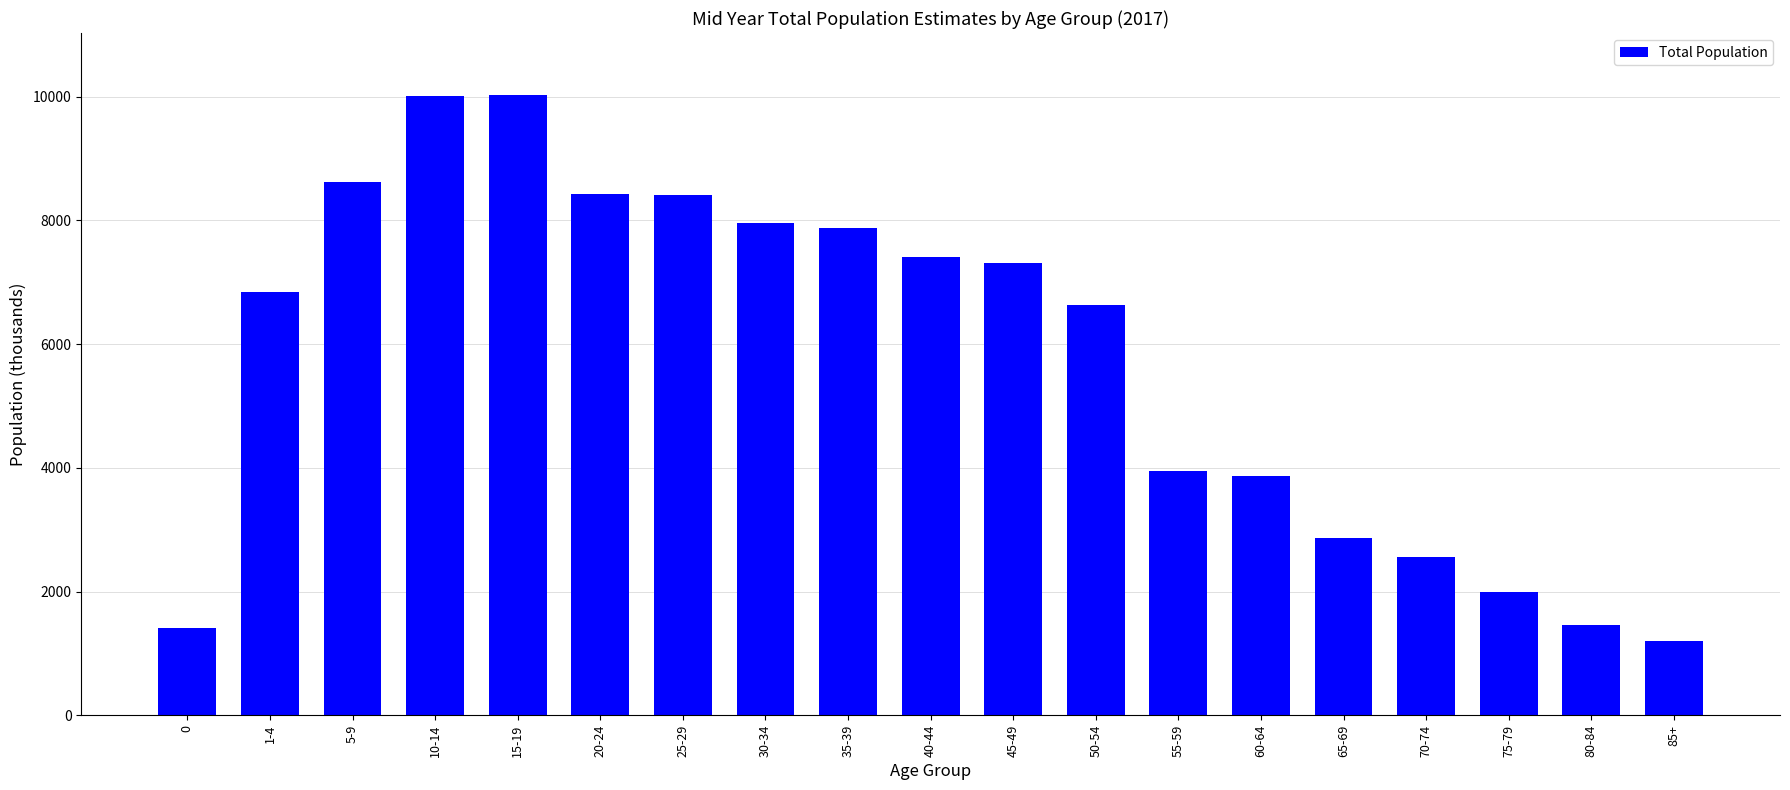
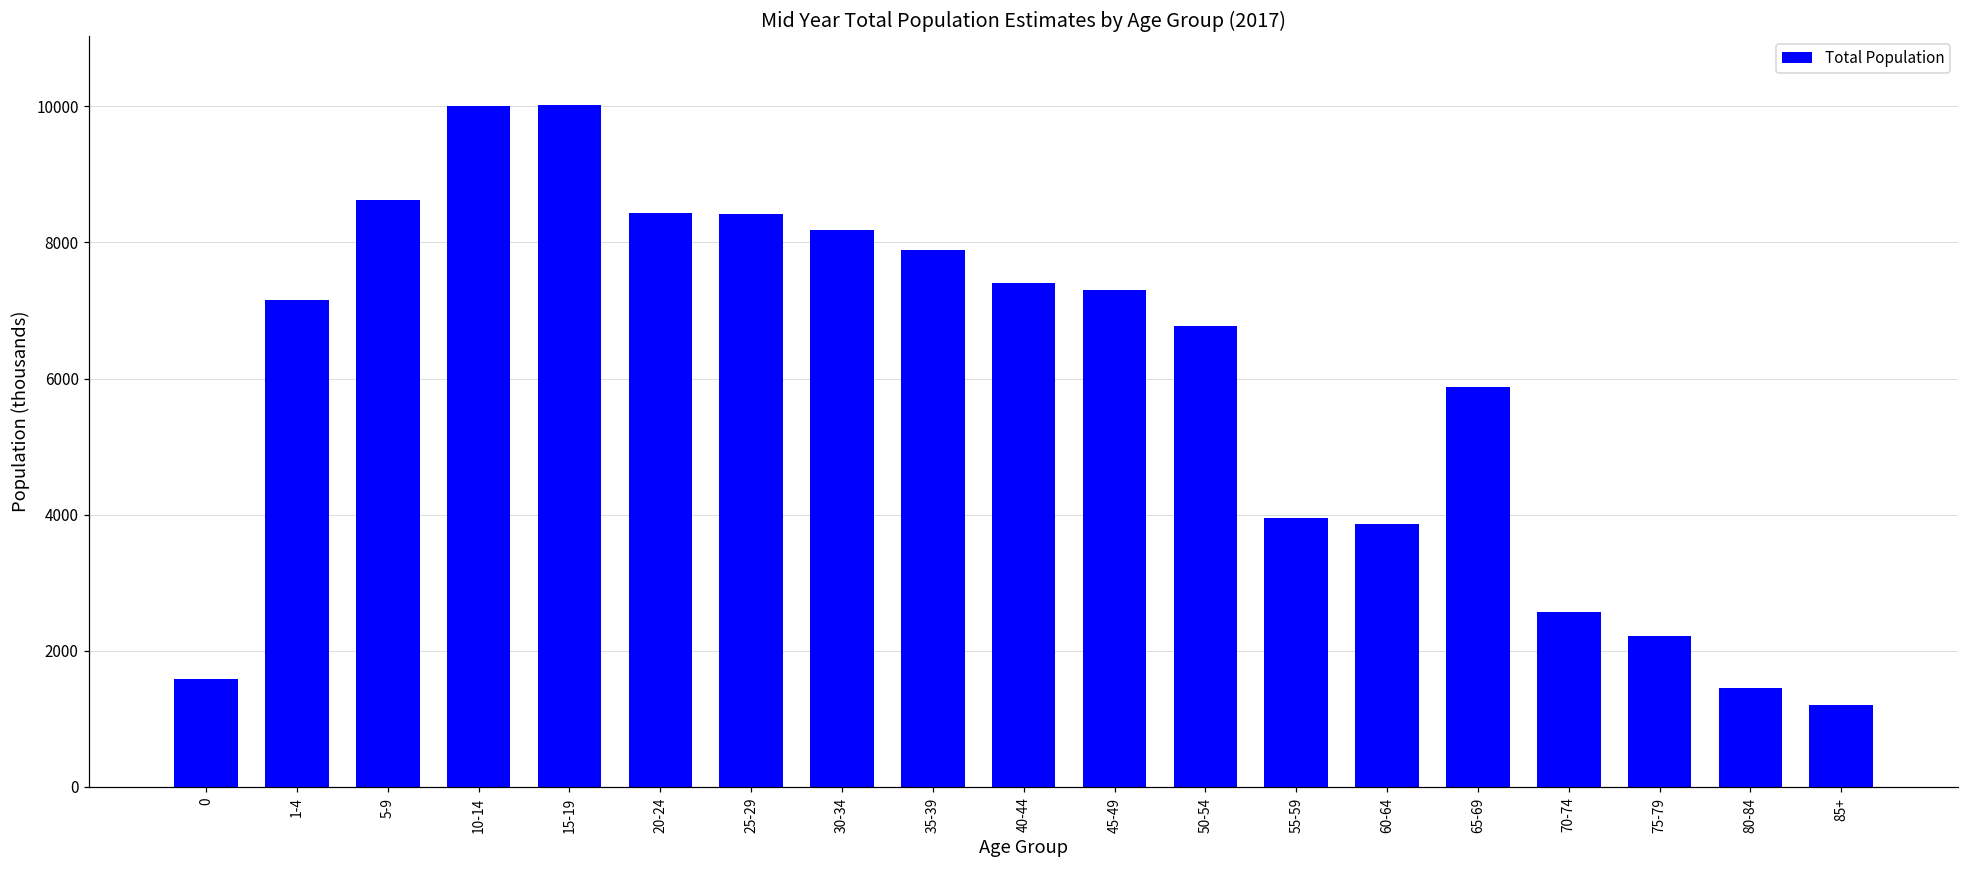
  {
-   "0": 1400,
-   "1-4": 6800,
+   "0": 1600,
+   "1-4": 7200,
    "5-9": 8600,
    "10-14": 10000,
    "15-19": 10000,
    "20-24": 8400,
    "25-29": 8400,
-   "30-34": 8000,
+   "30-34": 8200,
    "35-39": 7900,
    "40-44": 7400,
    "45-49": 7300,
-   "50-54": 6600,
+   "50-54": 6800,
    "55-59": 3900,
    "60-64": 3900,
-   "65-69": 2900,
+   "65-69": 5900,
    "70-74": 2600,
-   "75-79": 2000,
+   "75-79": 2200,
    "80-84": 1500,
    "85+": 1200
  }
